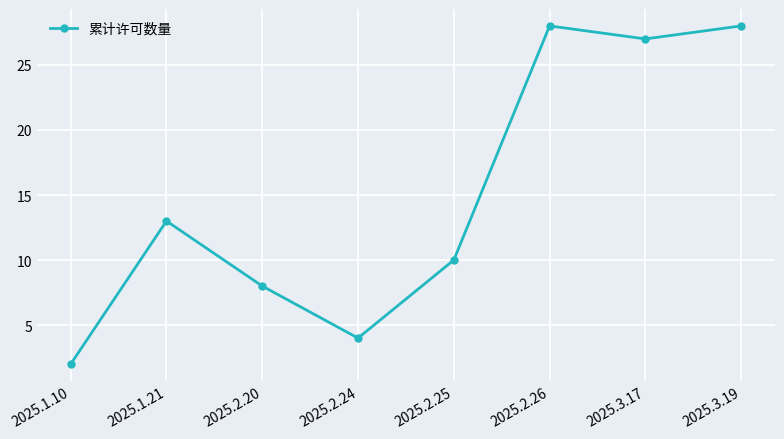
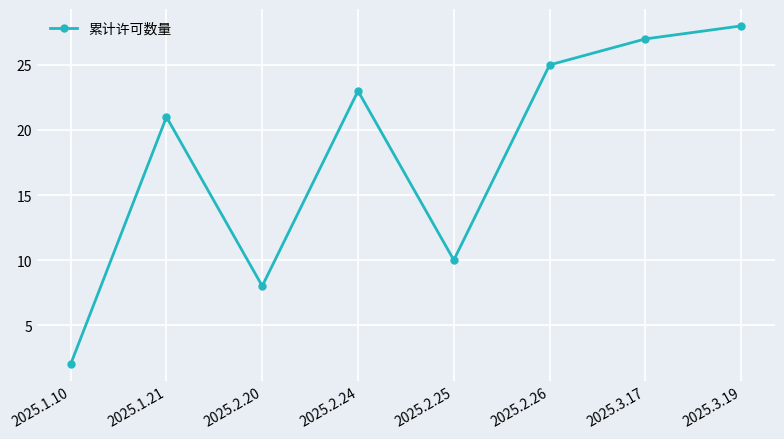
  {
    "2025.1.10": 2,
-   "2025.1.21": 13,
+   "2025.1.21": 21,
    "2025.2.20": 8,
-   "2025.2.24": 4,
+   "2025.2.24": 23,
    "2025.2.25": 10,
-   "2025.2.26": 28,
+   "2025.2.26": 25,
    "2025.3.17": 27,
    "2025.3.19": 28
  }
